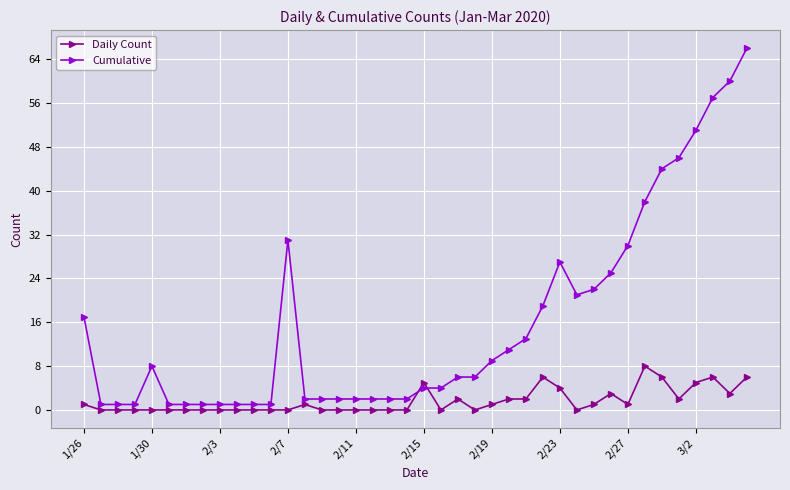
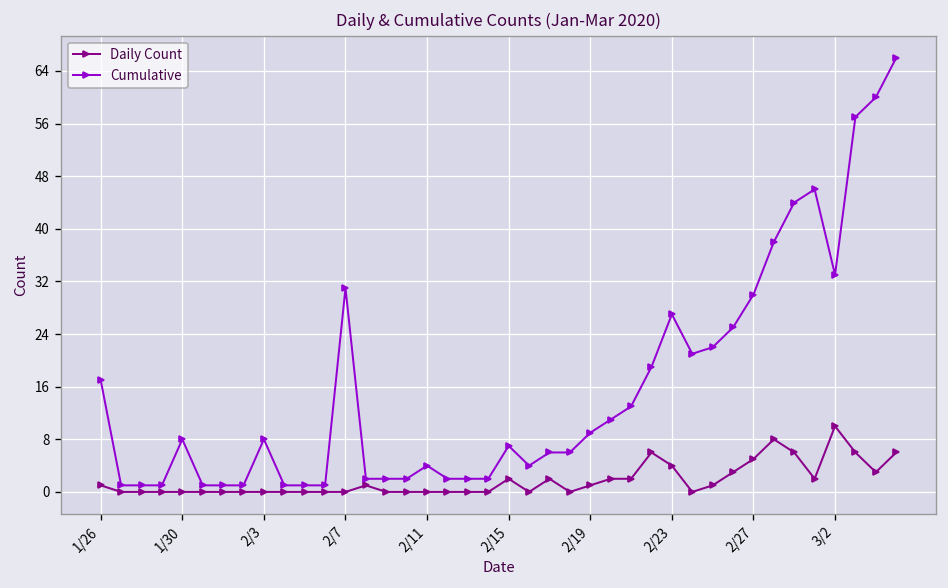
  {
    "Daily Count": {
      "1/26": 1,
      "1/30": 0,
      "2/3": 0,
      "2/7": 0,
      "2/11": 0,
-     "2/15": 5,
+     "2/15": 2,
      "2/19": 1,
      "2/23": 4,
-     "2/27": 1,
-     "3/2": 5
+     "2/27": 5,
+     "3/2": 10
    },
    "Cumulative": {
      "1/26": 17,
      "1/30": 8,
-     "2/3": 1,
+     "2/3": 8,
      "2/7": 31,
-     "2/11": 2,
-     "2/15": 4,
+     "2/11": 4,
+     "2/15": 7,
      "2/19": 9,
      "2/23": 27,
      "2/27": 30,
-     "3/2": 51
+     "3/2": 33
    }
  }
